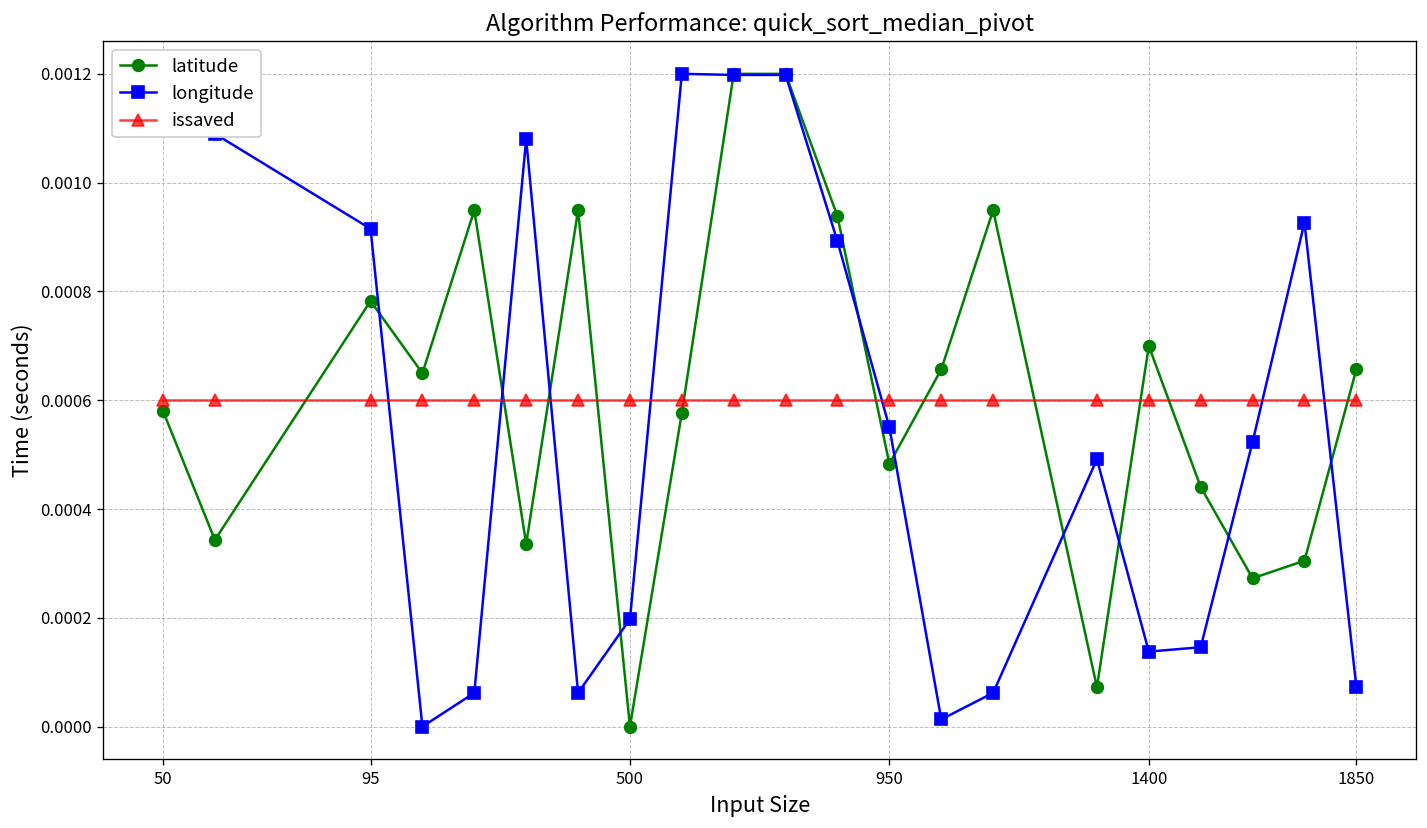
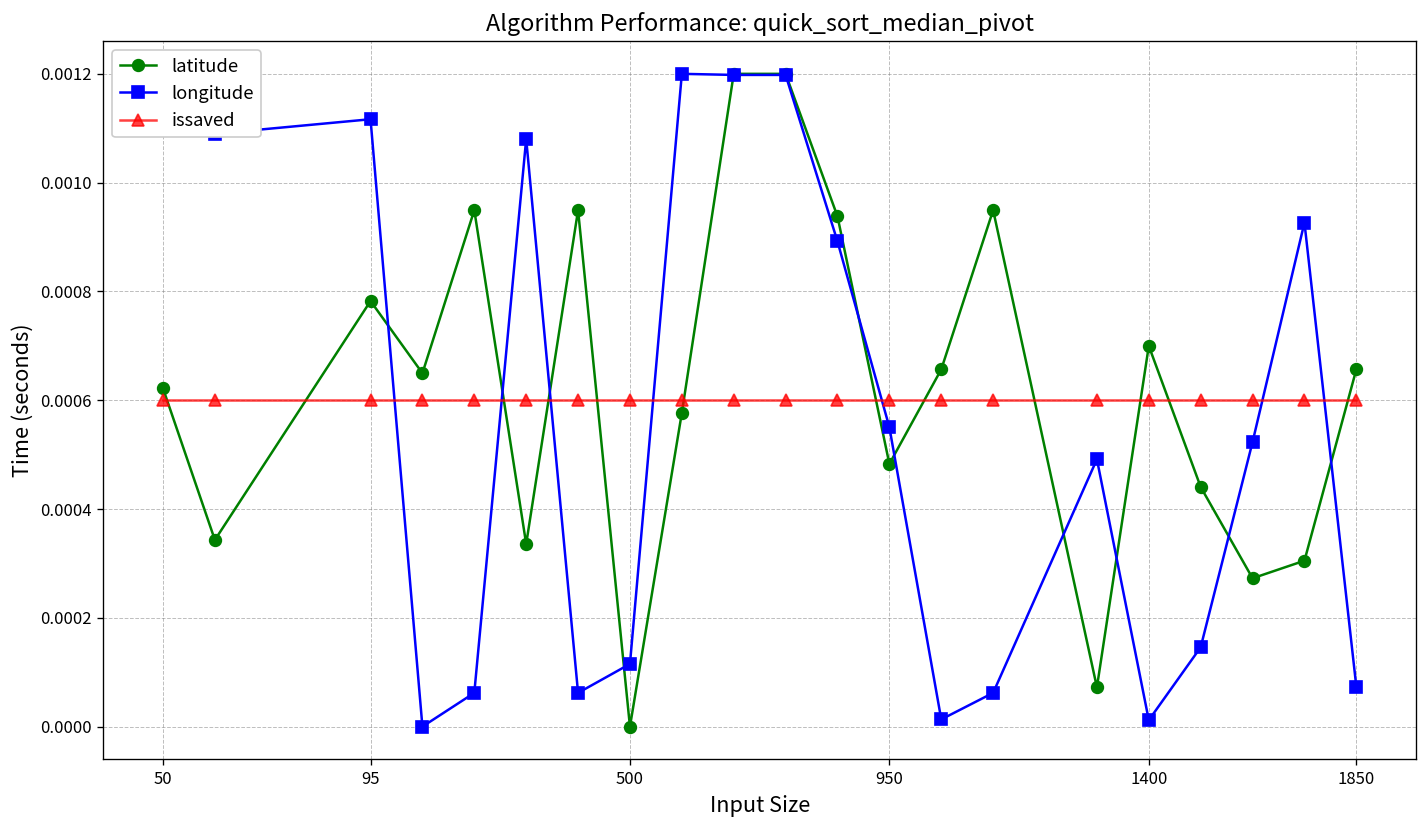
  {
    "latitude": {
-     "50": 0.00058,
+     "50": 0.00062,
      "95": 0.00078,
      "500": 0.00000,
      "950": 0.00048,
      "1400": 0.00070,
      "1850": 0.00066
    },
    "longitude": {
-     "95": 0.00092,
-     "500": 0.00020,
+     "95": 0.00112,
+     "500": 0.00012,
      "950": 0.00055,
-     "1400": 0.00014,
+     "1400": 0.00001,
      "1850": 0.00007
    },
    "issaved": {
      "50": 0.00060,
      "95": 0.00060,
      "500": 0.00060,
      "950": 0.00060,
      "1400": 0.00060,
      "1850": 0.00060
    }
  }
